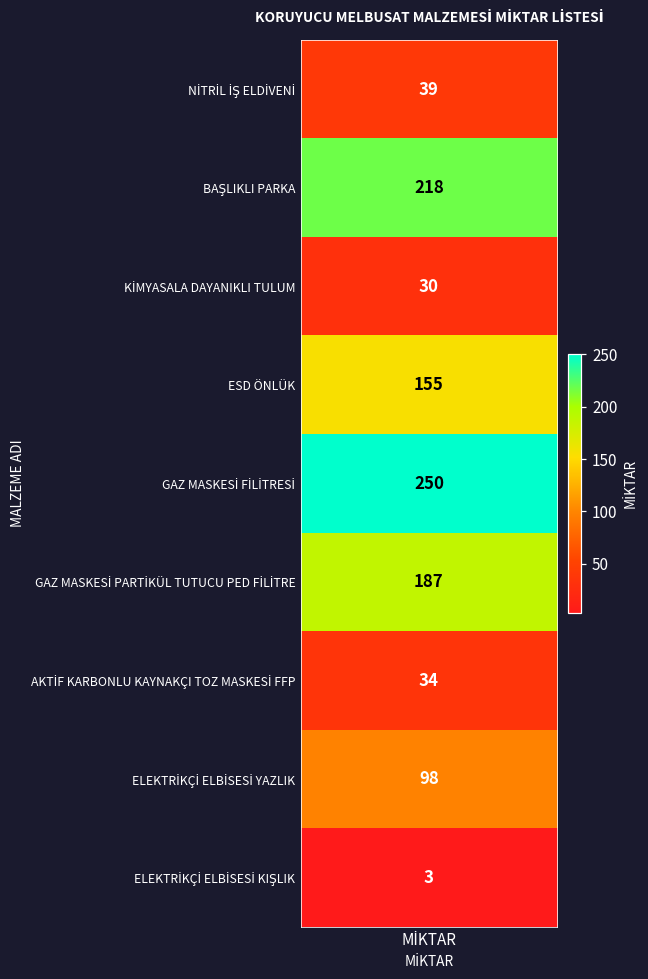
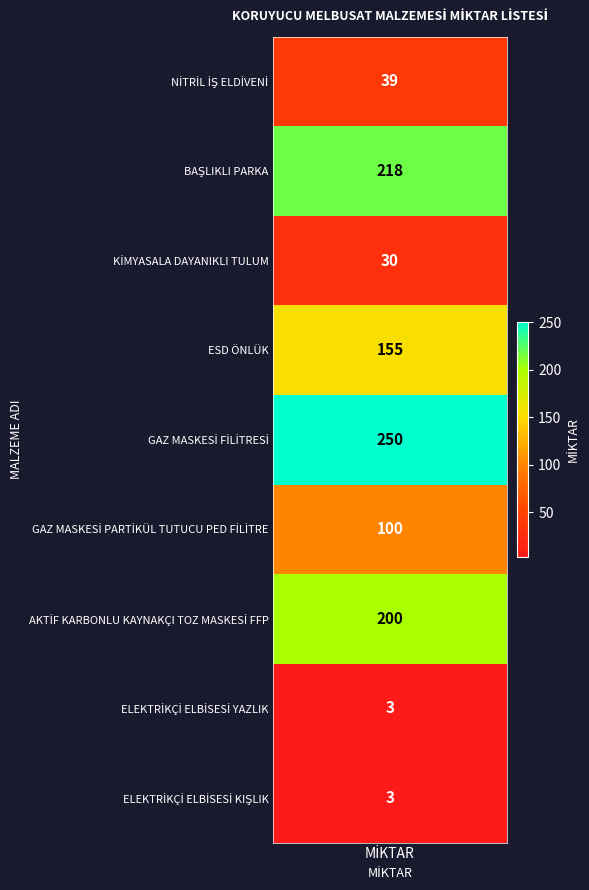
  {
    "NİTRİL İŞ ELDİVENİ": {
      "MİKTAR": 39
    },
    "BAŞLIKLI PARKA": {
      "MİKTAR": 218
    },
    "KİMYASALA DAYANIKLI TULUM": {
      "MİKTAR": 30
    },
    "ESD ÖNLÜK": {
      "MİKTAR": 155
    },
    "GAZ MASKESİ FİLİTRESİ": {
      "MİKTAR": 250
    },
    "GAZ MASKESİ PARTİKÜL TUTUCU PED FİLİTRE": {
-     "MİKTAR": 187
+     "MİKTAR": 100
    },
    "AKTİF KARBONLU KAYNAKÇI TOZ MASKESİ FFP": {
-     "MİKTAR": 34
+     "MİKTAR": 200
    },
    "ELEKTRİKÇİ ELBİSESİ YAZLIK": {
-     "MİKTAR": 98
+     "MİKTAR": 3
    },
    "ELEKTRİKÇİ ELBİSESİ KIŞLIK": {
      "MİKTAR": 3
    }
  }
